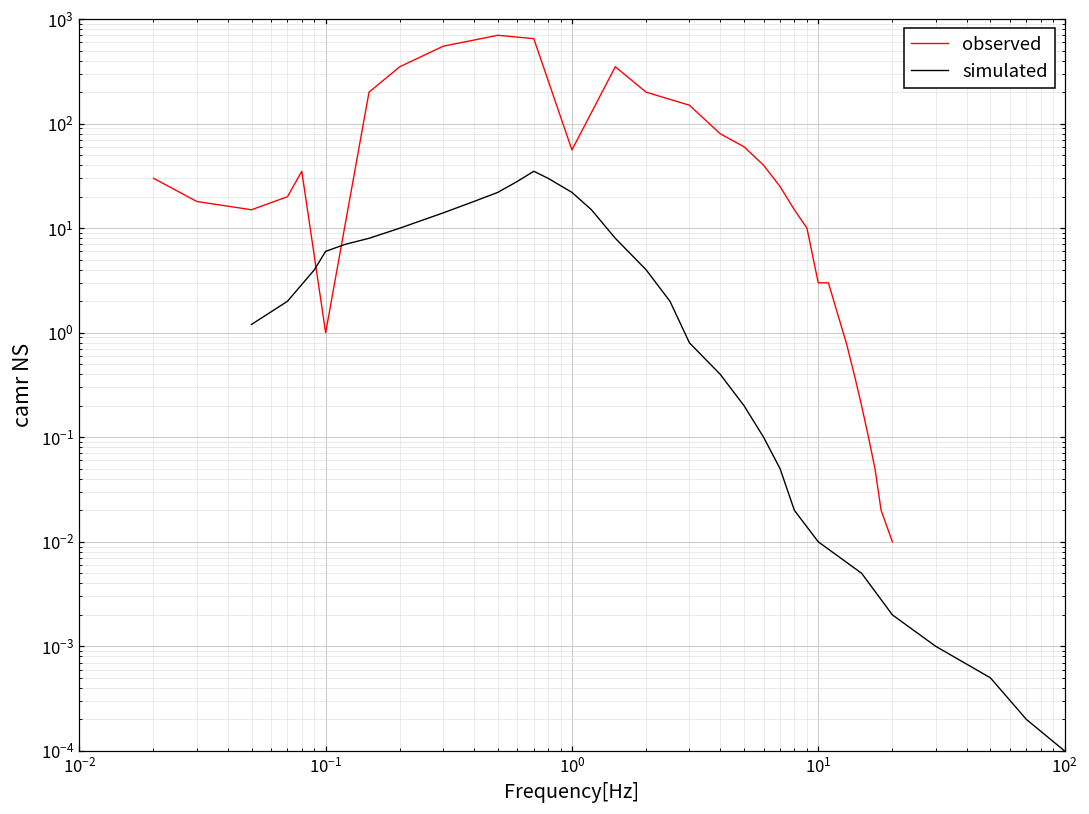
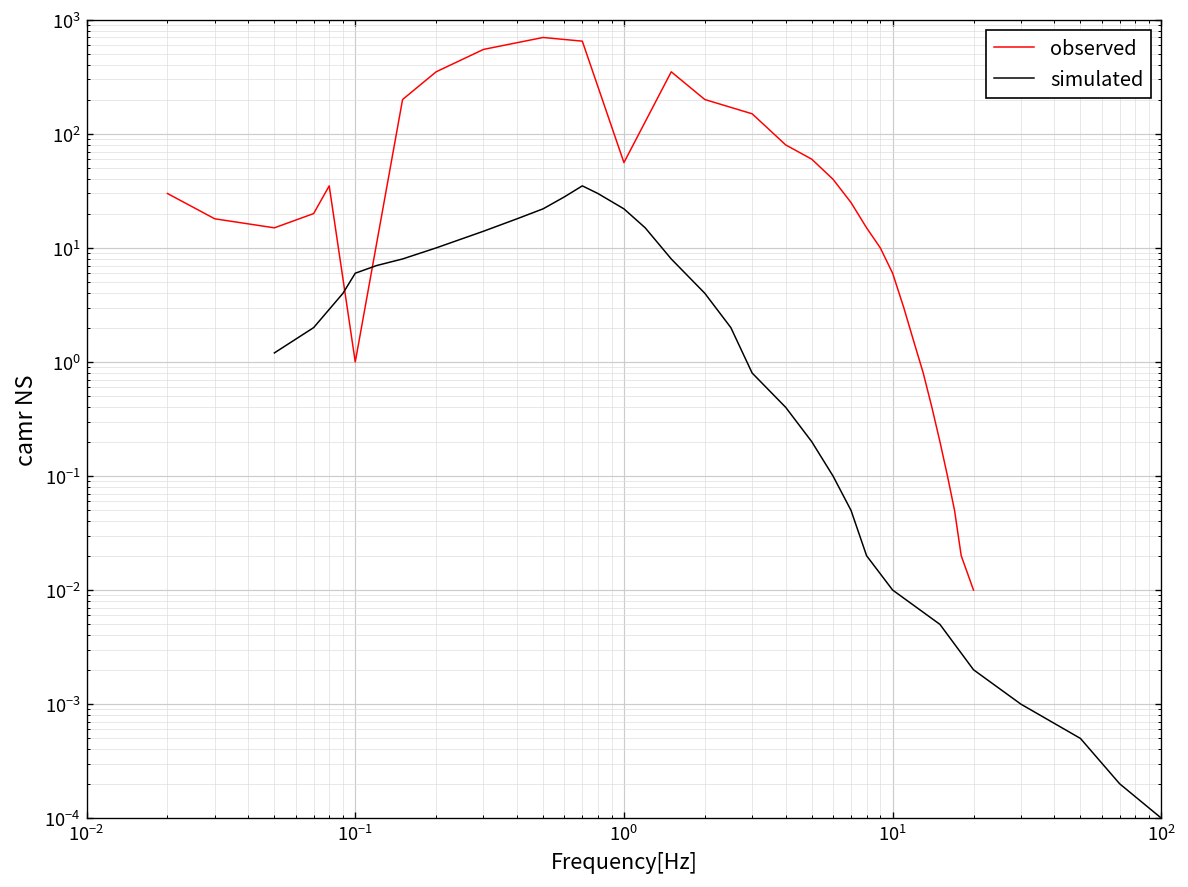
  {
    "observed": {
      "10^-1": 1,
      "10^0": 60,
-     "10^1": 3
+     "10^1": 6
    },
    "simulated": {
      "10^-1": 6,
      "10^0": 22,
      "10^1": 0.010,
      "10^2": 0.00010
    }
  }
